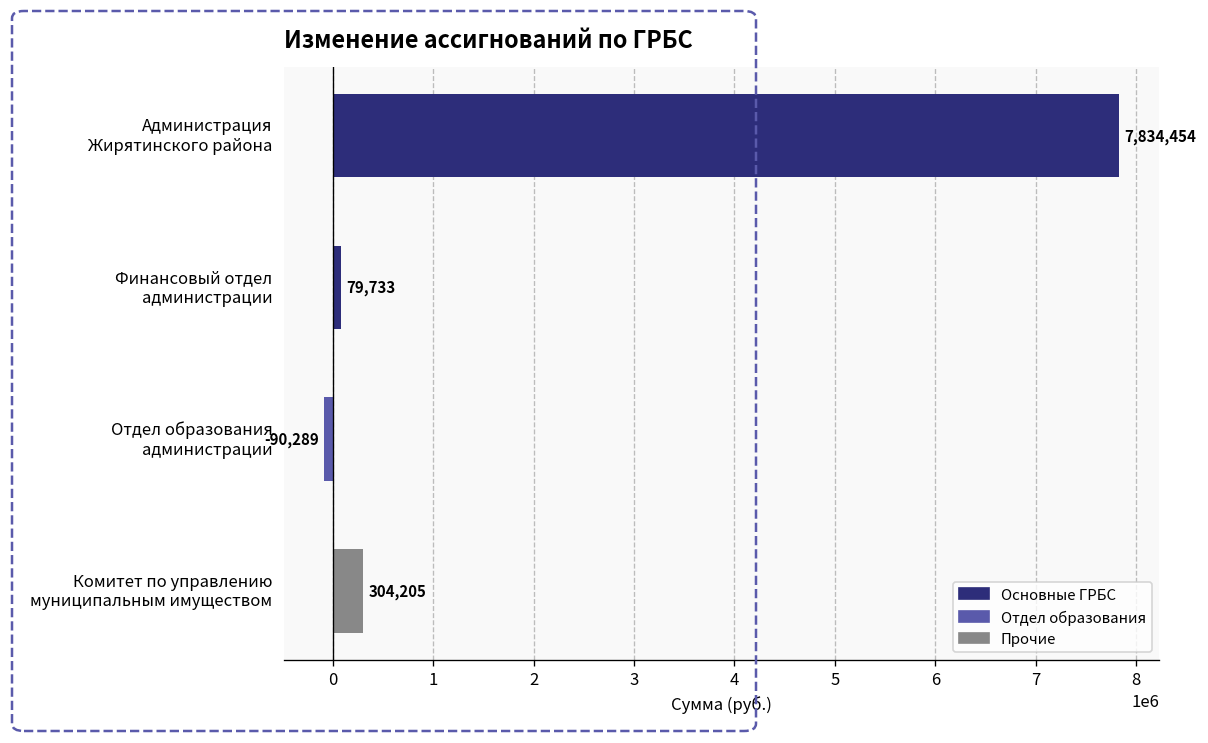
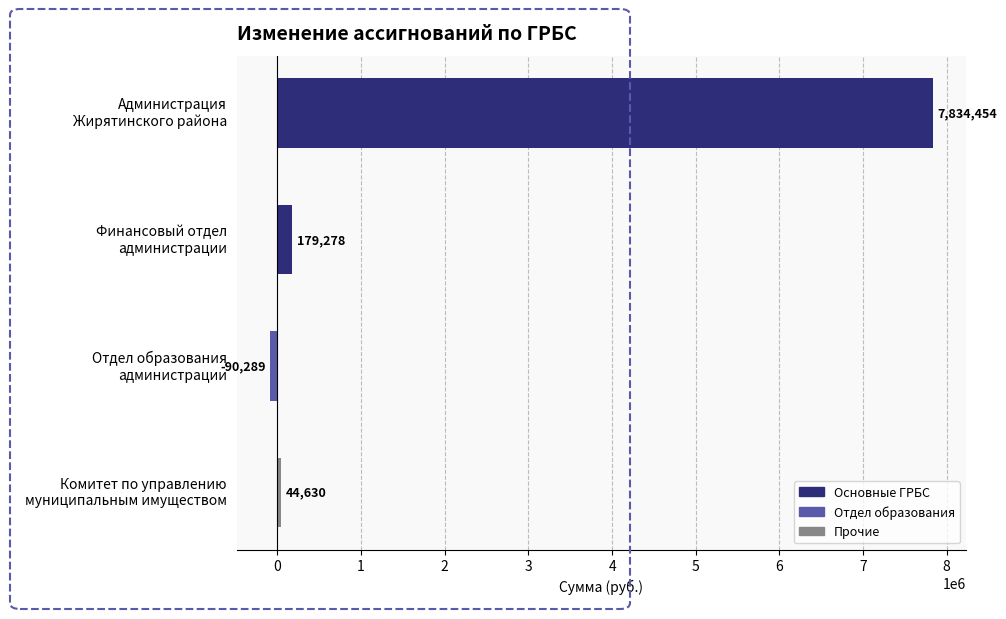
  {
    "Администрация Жирятинского района": "7,834,454",
-   "Финансовый отдел администрации": "79,733",
+   "Финансовый отдел администрации": "179,278",
    "Отдел образования администрации": "-90,289",
-   "Комитет по управлению муниципальным имуществом": "304,205"
+   "Комитет по управлению муниципальным имуществом": "44,630"
  }
